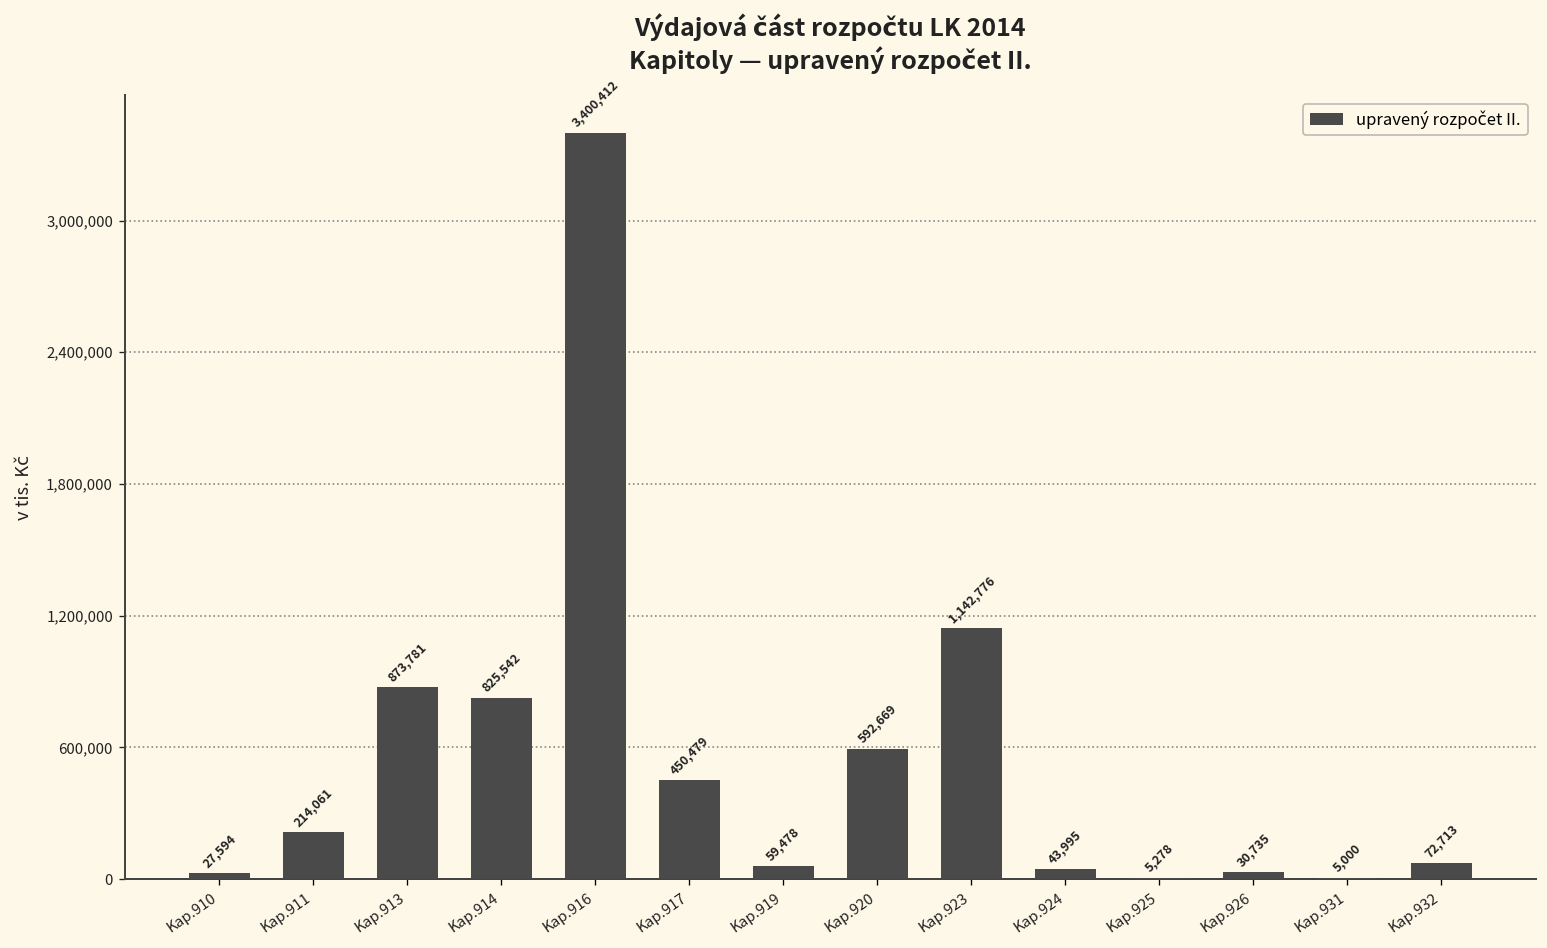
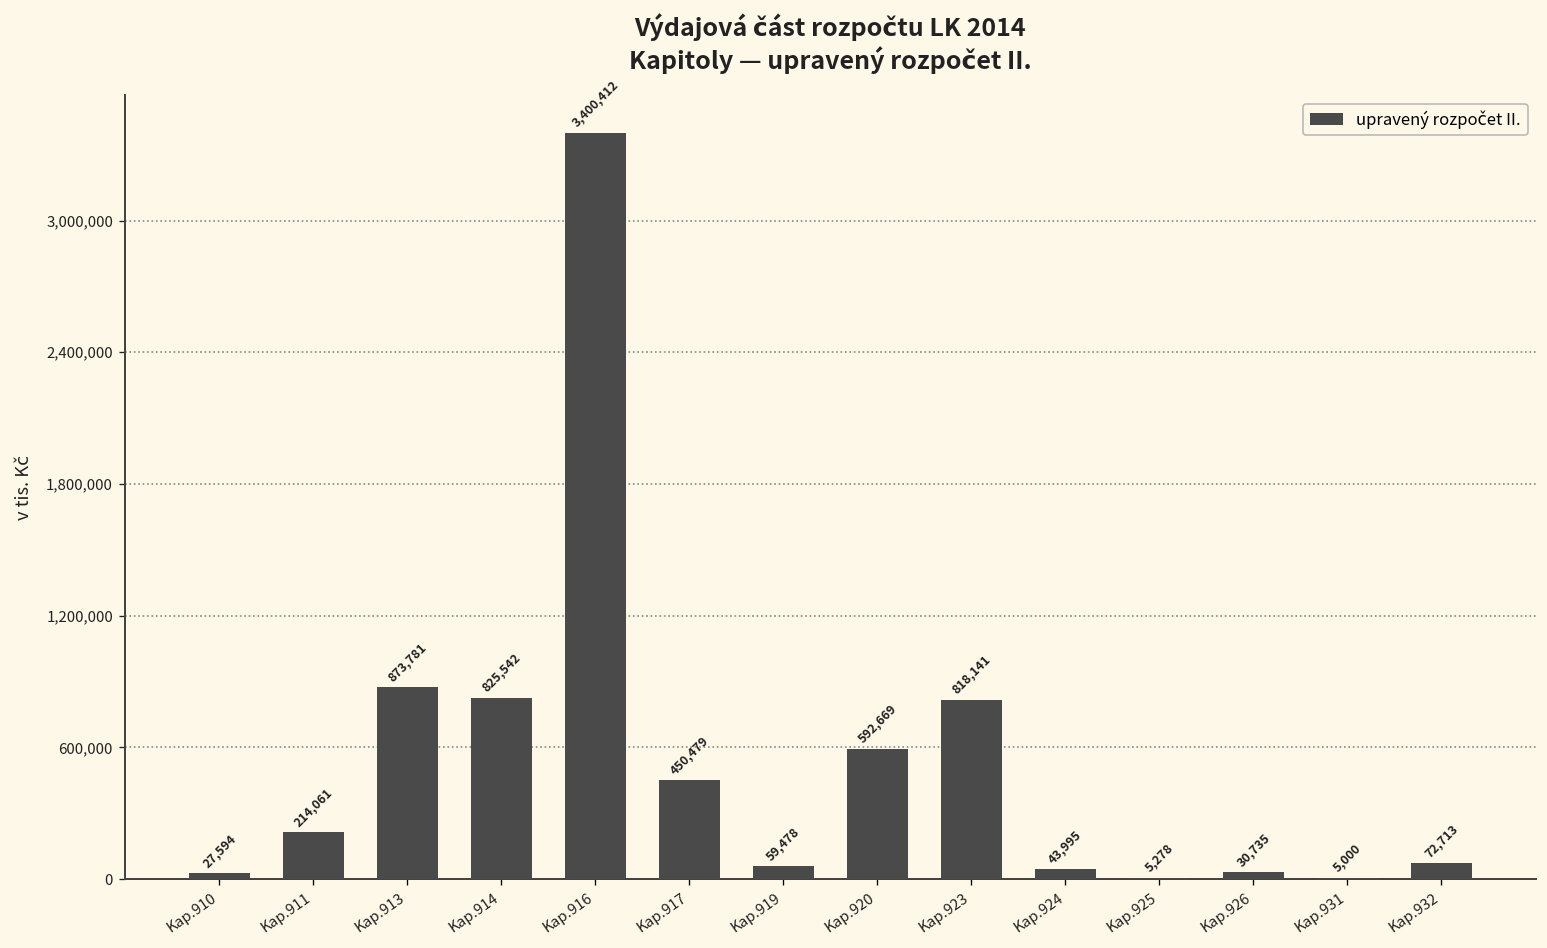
  {
    "Kap.910": "27,594",
    "Kap.911": "214,061",
    "Kap.913": "873,781",
    "Kap.914": "825,542",
    "Kap.916": "3,400,412",
    "Kap.917": "450,479",
    "Kap.919": "59,478",
    "Kap.920": "592,669",
-   "Kap.923": "1,142,776",
+   "Kap.923": "818,141",
    "Kap.924": "43,995",
    "Kap.925": "5,278",
    "Kap.926": "30,735",
    "Kap.931": "5,000",
    "Kap.932": "72,713"
  }
